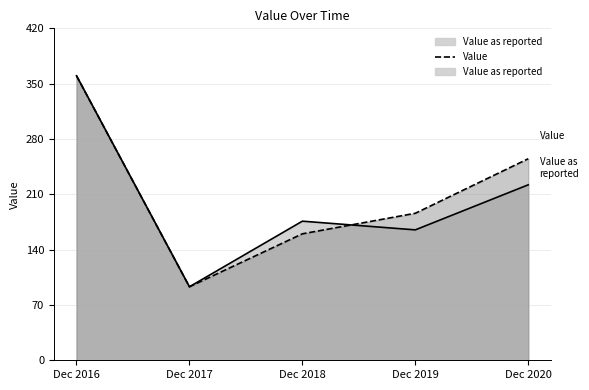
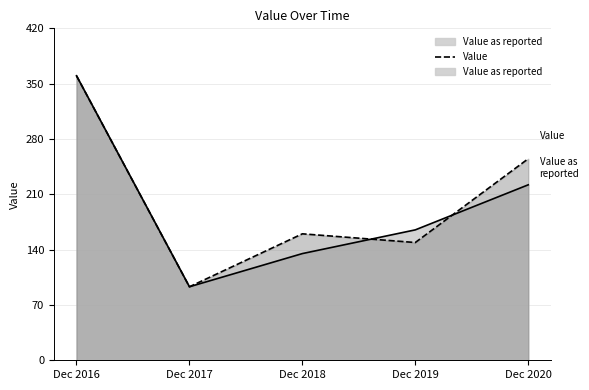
  {
    "Value as reported": {
-     "Dec 2018": 180,
+     "Dec 2018": 140,
      "Dec 2019": 170,
      "Dec 2020": 220
    },
    "Value": {
      "Dec 2018": 160,
-     "Dec 2019": 190,
+     "Dec 2019": 150,
      "Dec 2020": 260
    }
  }
